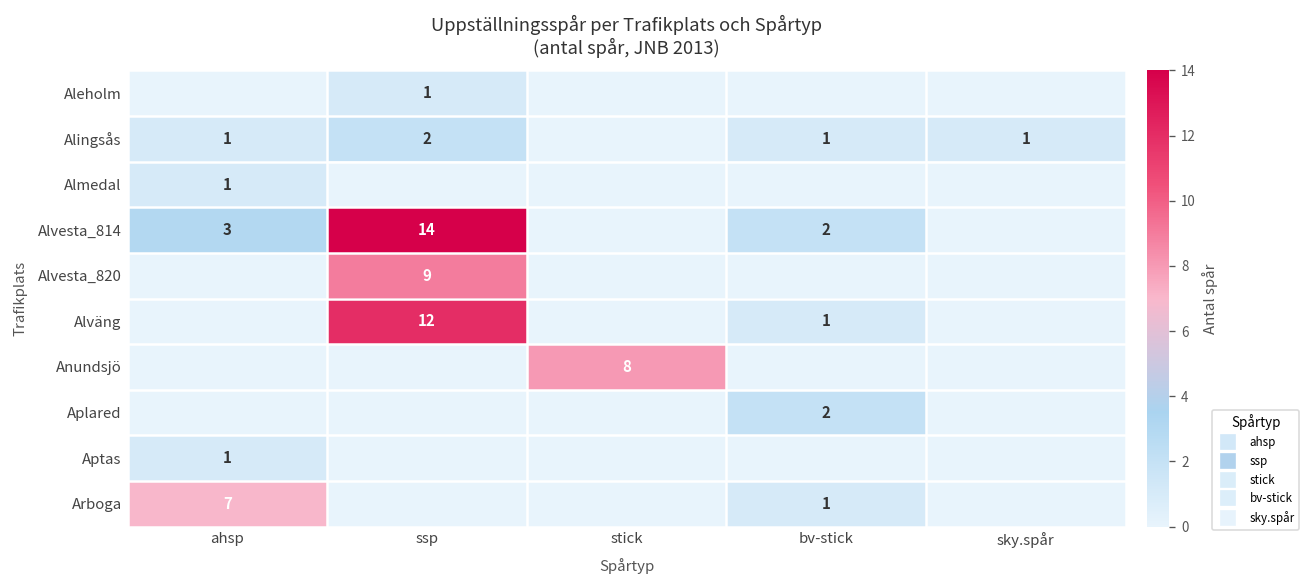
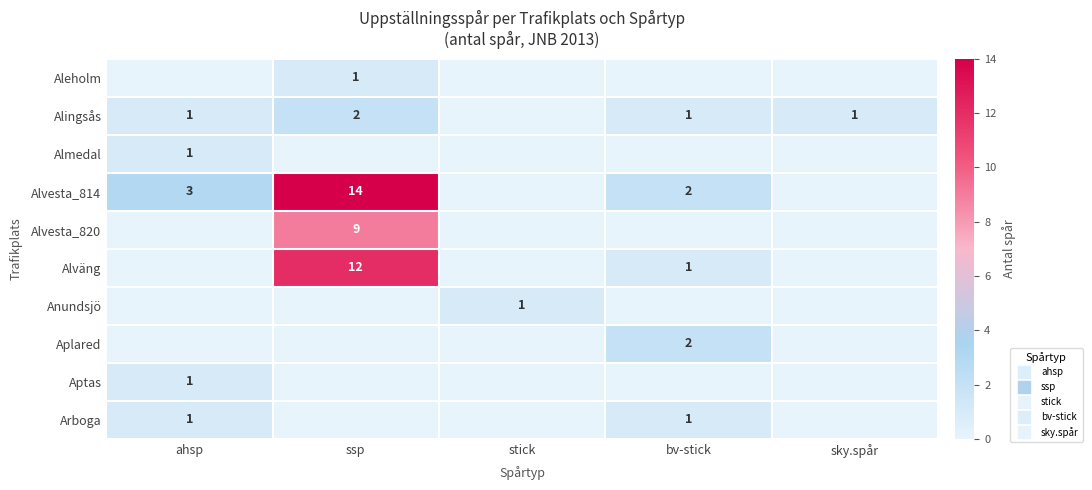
  {
    "Aleholm": {
      "ssp": 1
    },
    "Alingsås": {
      "ahsp": 1,
      "ssp": 2,
      "bv-stick": 1,
      "sky.spår": 1
    },
    "Almedal": {
      "ahsp": 1
    },
    "Alvesta_814": {
      "ahsp": 3,
      "ssp": 14,
      "bv-stick": 2
    },
    "Alvesta_820": {
      "ssp": 9
    },
    "Alväng": {
      "ssp": 12,
      "bv-stick": 1
    },
    "Anundsjö": {
-     "stick": 8
+     "stick": 1
    },
    "Aplared": {
      "bv-stick": 2
    },
    "Aptas": {
      "ahsp": 1
    },
    "Arboga": {
-     "ahsp": 7,
+     "ahsp": 1,
      "bv-stick": 1
    }
  }
